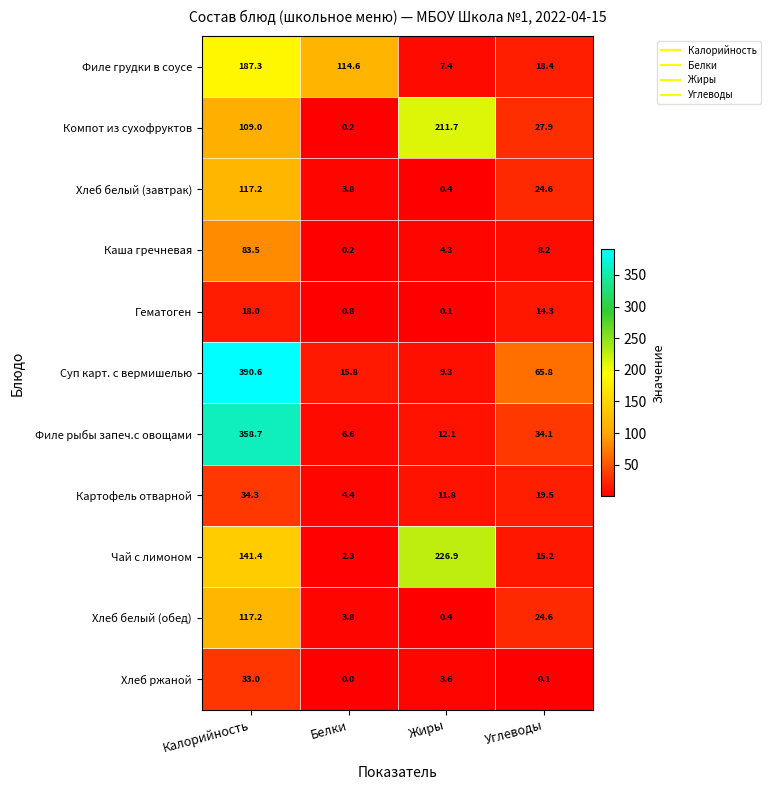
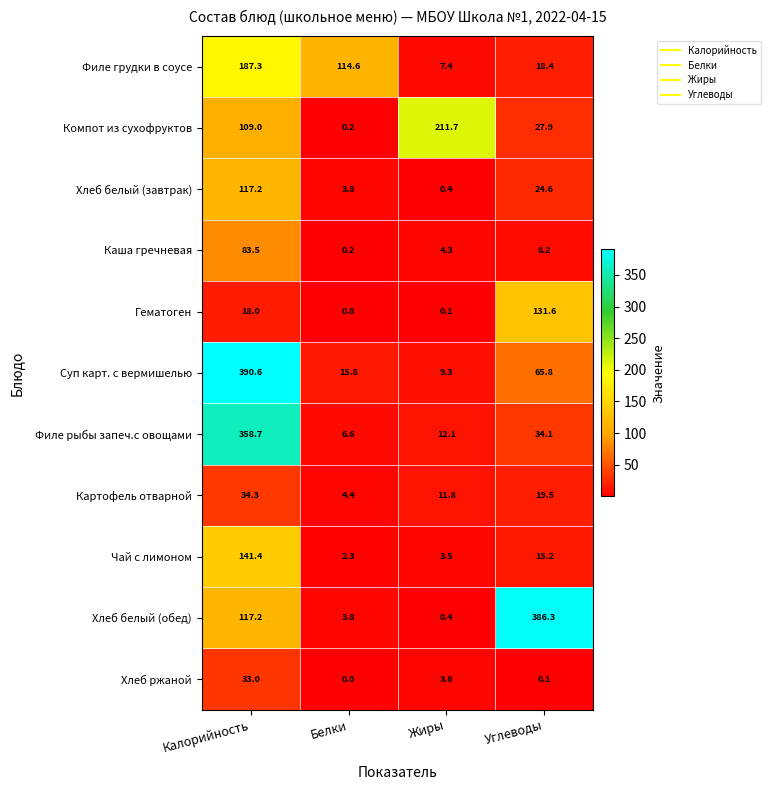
  {
    "Филе грудки в соусе": {
      "Калорийность": 187.3,
      "Белки": 114.6,
      "Жиры": 7.4,
      "Углеводы": 18.4
    },
    "Компот из сухофруктов": {
      "Калорийность": 109.0,
      "Белки": 0.2,
      "Жиры": 211.7,
      "Углеводы": 27.9
    },
    "Хлеб белый (завтрак)": {
      "Калорийность": 117.2,
      "Белки": 3.8,
      "Жиры": 0.4,
      "Углеводы": 24.6
    },
    "Каша гречневая": {
      "Калорийность": 83.5,
      "Белки": 0.2,
      "Жиры": 4.3,
      "Углеводы": 8.2
    },
    "Гематоген": {
      "Калорийность": 18.0,
      "Белки": 0.8,
      "Жиры": 0.1,
-     "Углеводы": 14.3
+     "Углеводы": 131.6
    },
    "Суп карт. с вермишелью": {
      "Калорийность": 390.6,
      "Белки": 15.8,
      "Жиры": 9.3,
      "Углеводы": 65.8
    },
    "Филе рыбы запеч.с овощами": {
      "Калорийность": 358.7,
      "Белки": 6.6,
      "Жиры": 12.1,
      "Углеводы": 34.1
    },
    "Картофель отварной": {
      "Калорийность": 34.3,
      "Белки": 4.4,
      "Жиры": 11.8,
      "Углеводы": 19.5
    },
    "Чай с лимоном": {
      "Калорийность": 141.4,
      "Белки": 2.3,
-     "Жиры": 226.9,
+     "Жиры": 3.5,
      "Углеводы": 15.2
    },
    "Хлеб белый (обед)": {
      "Калорийность": 117.2,
      "Белки": 3.8,
      "Жиры": 0.4,
-     "Углеводы": 24.6
+     "Углеводы": 386.3
    },
    "Хлеб ржаной": {
      "Калорийность": 33.0,
      "Белки": 0.0,
      "Жиры": 3.6,
      "Углеводы": 0.1
    }
  }
